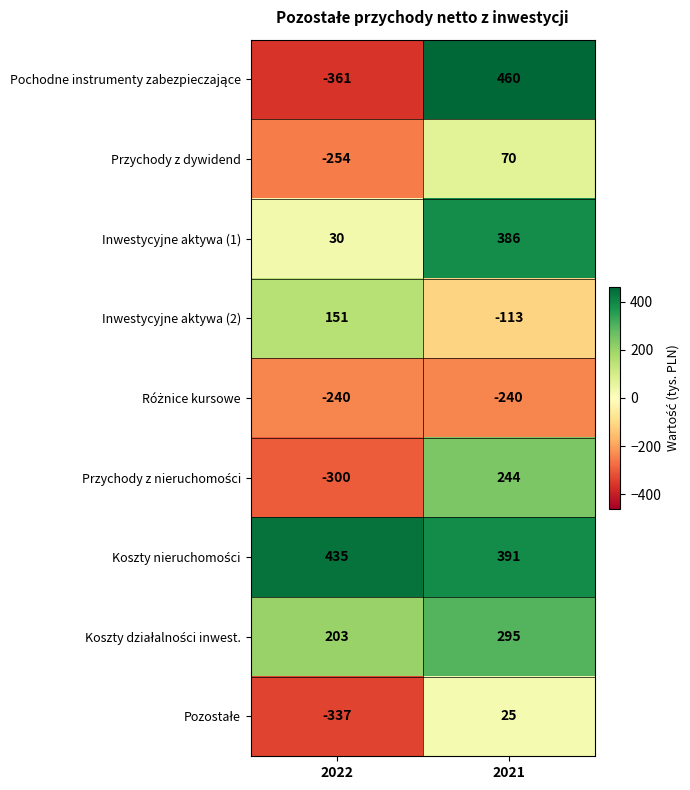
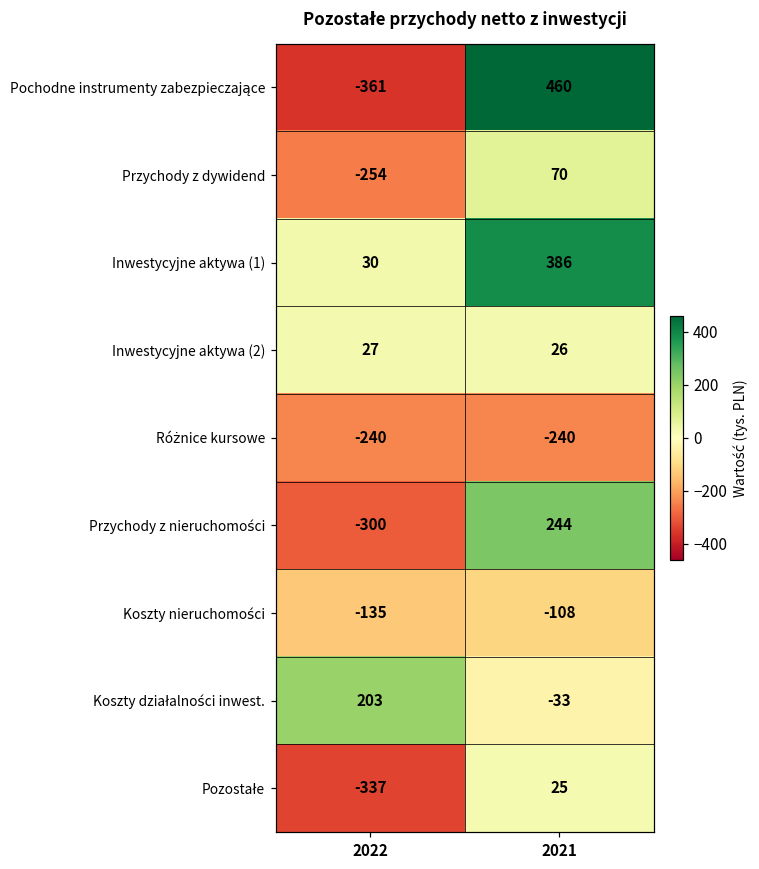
  {
    "Pochodne instrumenty zabezpieczające": {
      "2022": -361,
      "2021": 460
    },
    "Przychody z dywidend": {
      "2022": -254,
      "2021": 70
    },
    "Inwestycyjne aktywa (1)": {
      "2022": 30,
      "2021": 386
    },
    "Inwestycyjne aktywa (2)": {
-     "2022": 151,
-     "2021": -113
+     "2022": 27,
+     "2021": 26
    },
    "Różnice kursowe": {
      "2022": -240,
      "2021": -240
    },
    "Przychody z nieruchomości": {
      "2022": -300,
      "2021": 244
    },
    "Koszty nieruchomości": {
-     "2022": 435,
-     "2021": 391
+     "2022": -135,
+     "2021": -108
    },
    "Koszty działalności inwest.": {
      "2022": 203,
-     "2021": 295
+     "2021": -33
    },
    "Pozostałe": {
      "2022": -337,
      "2021": 25
    }
  }
